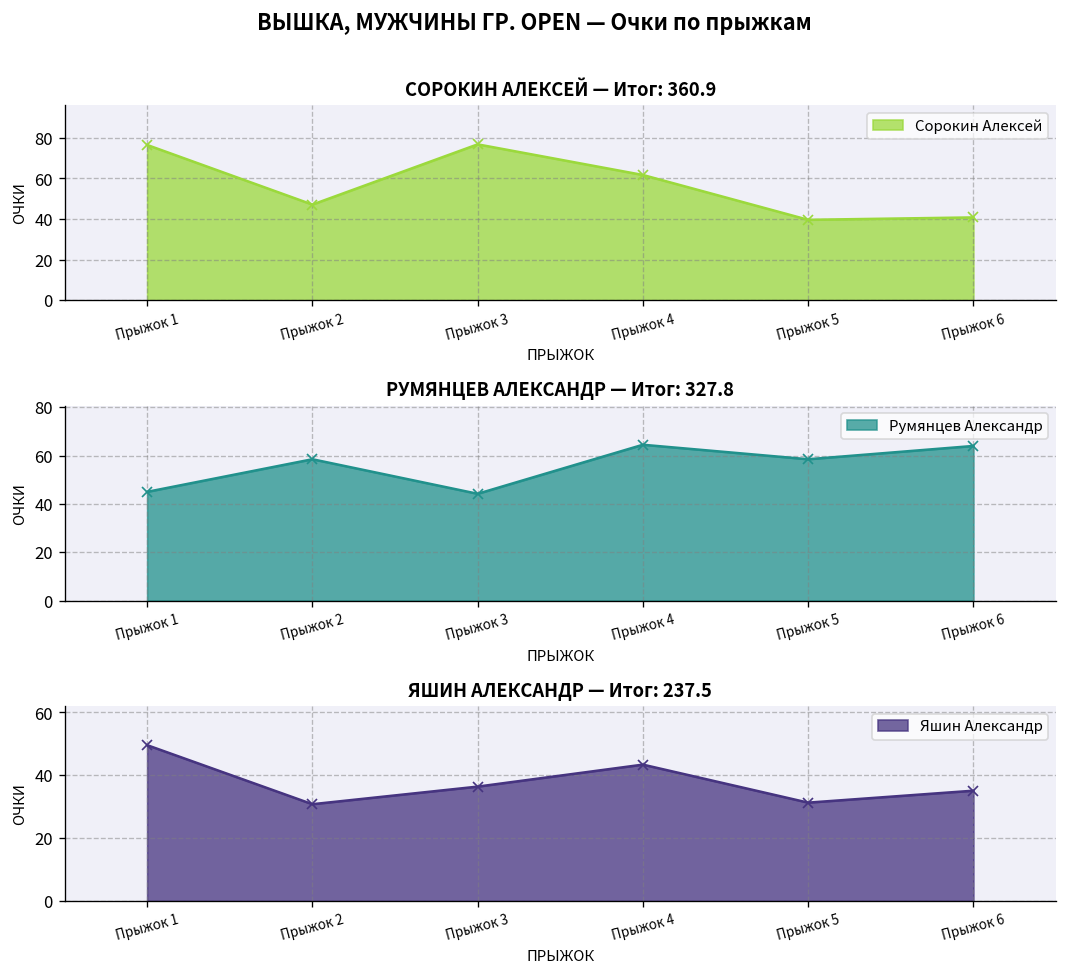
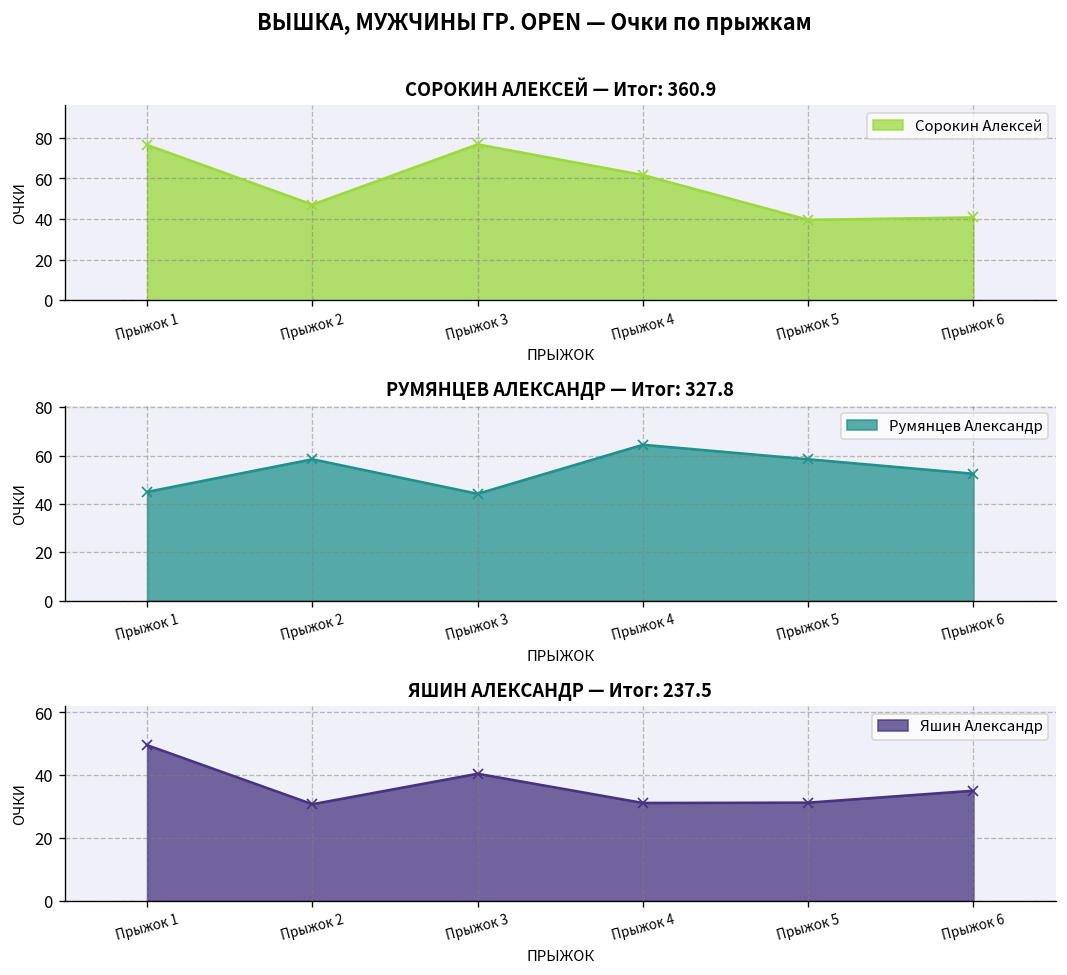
  {
    "СОРОКИН АЛЕКСЕЙ — Итог: 360.9": {
      "Прыжок 1": 77,
      "Прыжок 2": 47,
      "Прыжок 3": 77,
      "Прыжок 4": 62,
      "Прыжок 5": 40,
      "Прыжок 6": 41
    },
    "РУМЯНЦЕВ АЛЕКСАНДР — Итог: 327.8": {
      "Прыжок 1": 45,
      "Прыжок 2": 59,
      "Прыжок 3": 44,
      "Прыжок 4": 65,
      "Прыжок 5": 59,
-     "Прыжок 6": 64
+     "Прыжок 6": 53
    },
    "ЯШИН АЛЕКСАНДР — Итог: 237.5": {
      "Прыжок 1": 50,
      "Прыжок 2": 31,
-     "Прыжок 3": 36,
-     "Прыжок 4": 43,
+     "Прыжок 3": 41,
+     "Прыжок 4": 31,
      "Прыжок 5": 31,
      "Прыжок 6": 35
    }
  }
